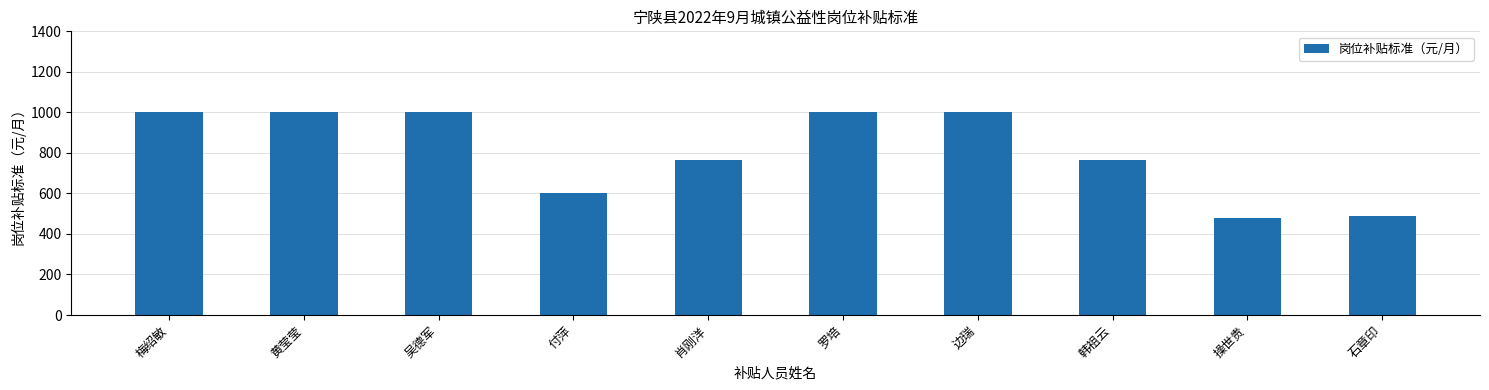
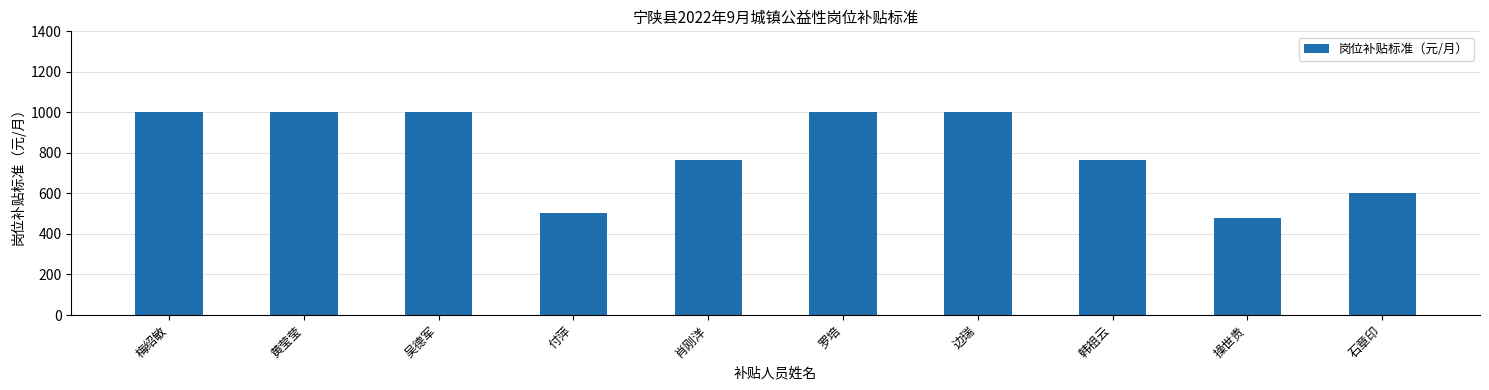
  {
    "梅绍敏": 1000,
    "黄莹莹": 1000,
    "吴德军": 1000,
-   "付萍": 600,
+   "付萍": 510,
    "肖刚洋": 770,
    "罗培": 1000,
    "边瑞": 1000,
    "韩祖云": 760,
    "操世贵": 480,
-   "石章印": 490
+   "石章印": 600
  }
